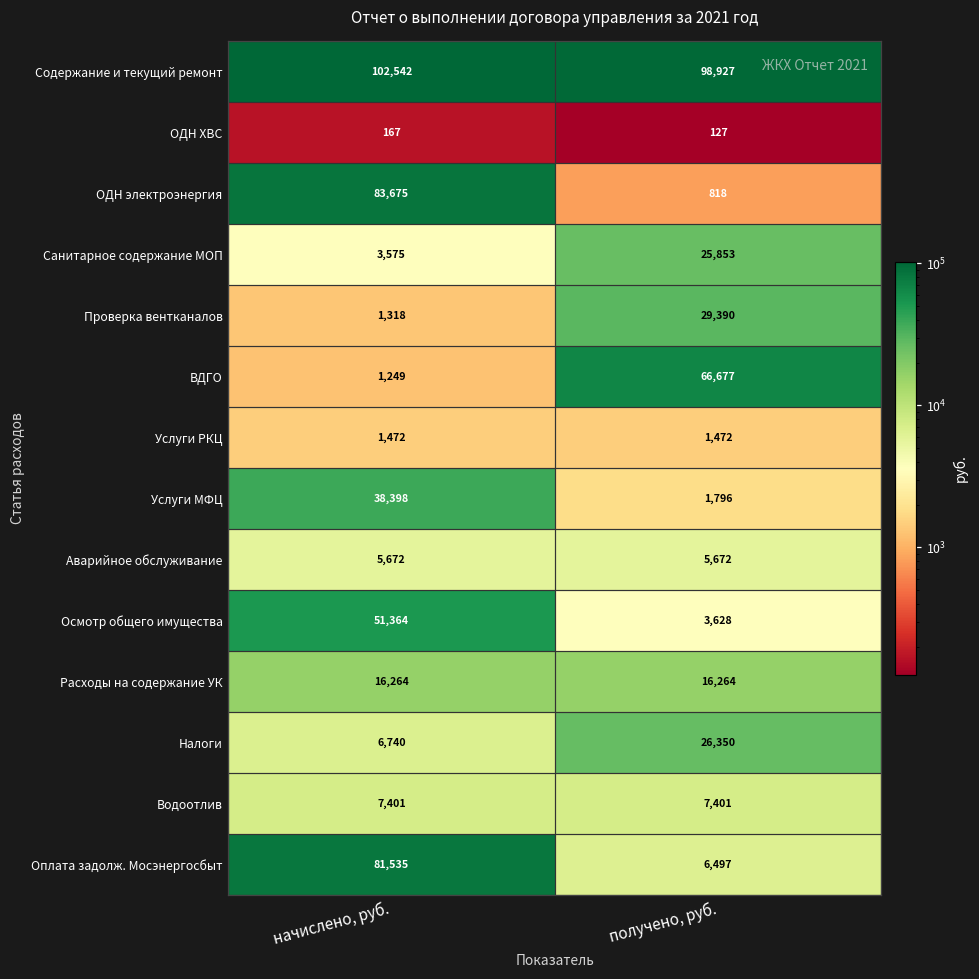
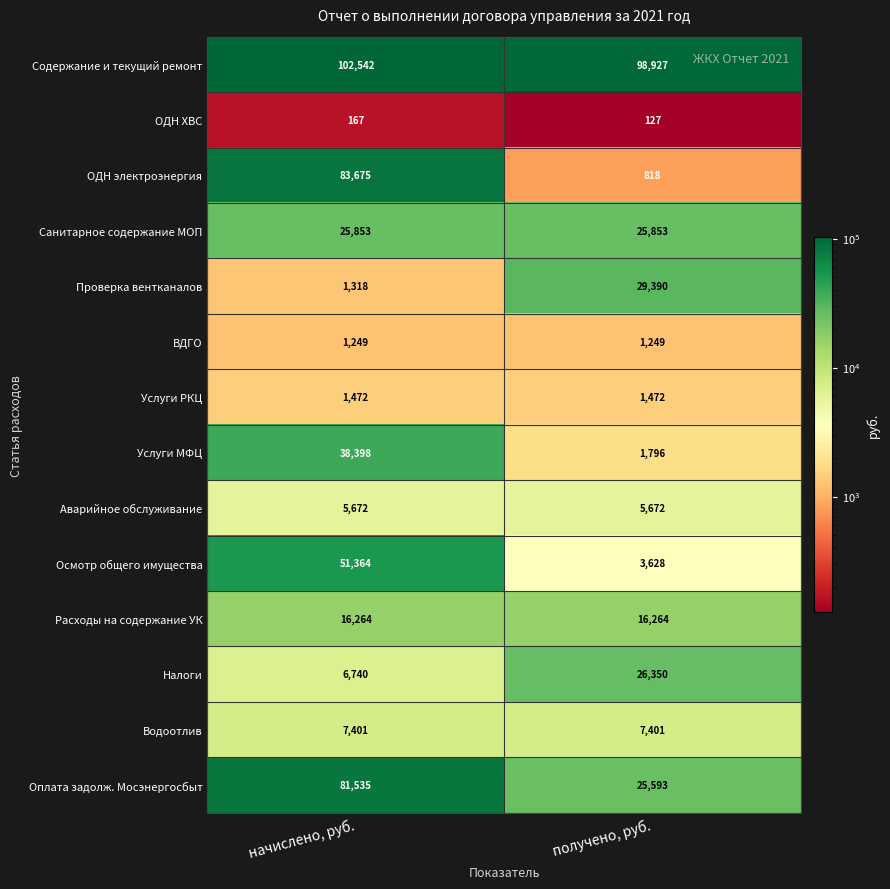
  {
    "Содержание и текущий ремонт": {
      "начислено, руб.": "102,542"
    },
    "ОДН ХВС": {
      "начислено, руб.": "167",
      "получено, руб.": "127"
    },
    "ОДН электроэнергия": {
      "начислено, руб.": "83,675",
      "получено, руб.": "818"
    },
    "Санитарное содержание МОП": {
-     "начислено, руб.": "3,575",
+     "начислено, руб.": "25,853",
      "получено, руб.": "25,853"
    },
    "Проверка вентканалов": {
      "начислено, руб.": "1,318",
      "получено, руб.": "29,390"
    },
    "ВДГО": {
      "начислено, руб.": "1,249",
-     "получено, руб.": "66,677"
+     "получено, руб.": "1,249"
    },
    "Услуги РКЦ": {
      "начислено, руб.": "1,472",
      "получено, руб.": "1,472"
    },
    "Услуги МФЦ": {
      "начислено, руб.": "38,398",
      "получено, руб.": "1,796"
    },
    "Аварийное обслуживание": {
      "начислено, руб.": "5,672",
      "получено, руб.": "5,672"
    },
    "Осмотр общего имущества": {
      "начислено, руб.": "51,364",
      "получено, руб.": "3,628"
    },
    "Расходы на содержание УК": {
      "начислено, руб.": "16,264",
      "получено, руб.": "16,264"
    },
    "Налоги": {
      "начислено, руб.": "6,740",
      "получено, руб.": "26,350"
    },
    "Водоотлив": {
      "начислено, руб.": "7,401",
      "получено, руб.": "7,401"
    },
    "Оплата задолж. Мосэнергосбыт": {
      "начислено, руб.": "81,535",
-     "получено, руб.": "6,497"
+     "получено, руб.": "25,593"
    }
  }
